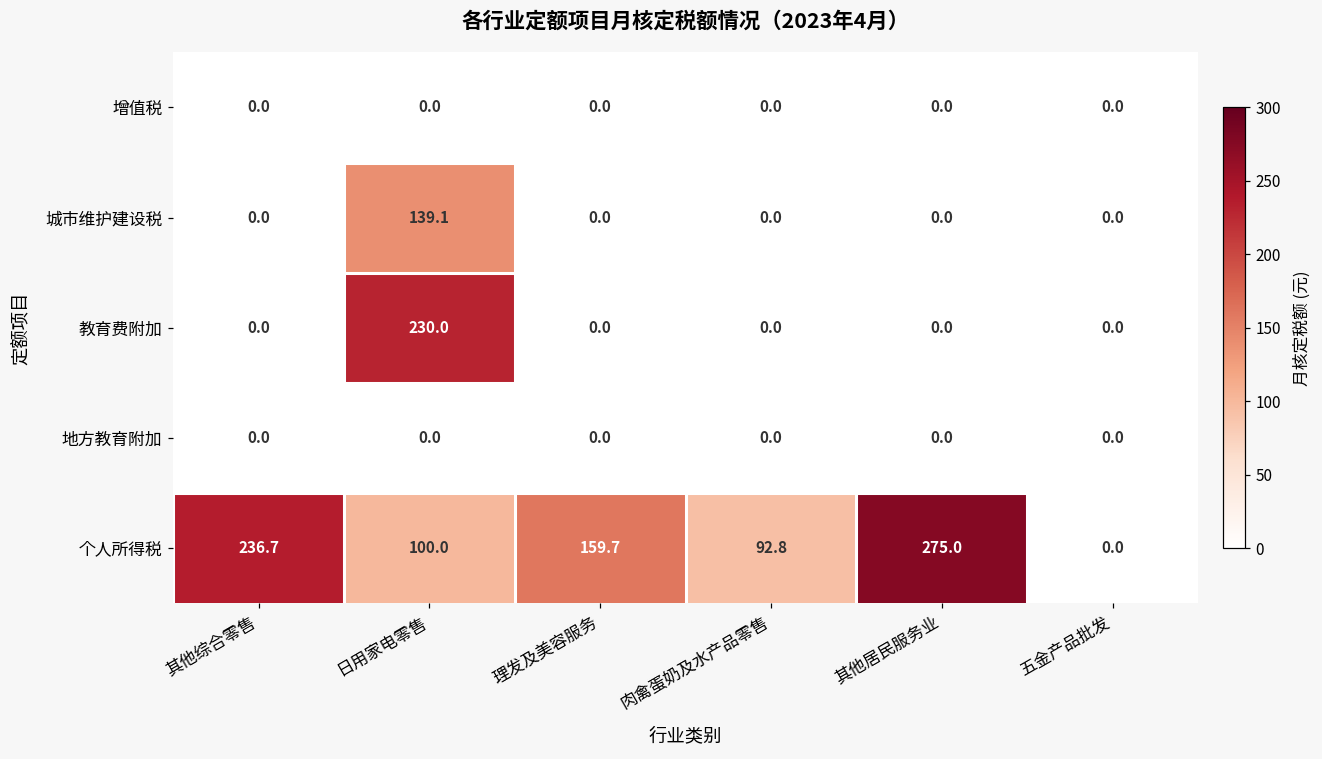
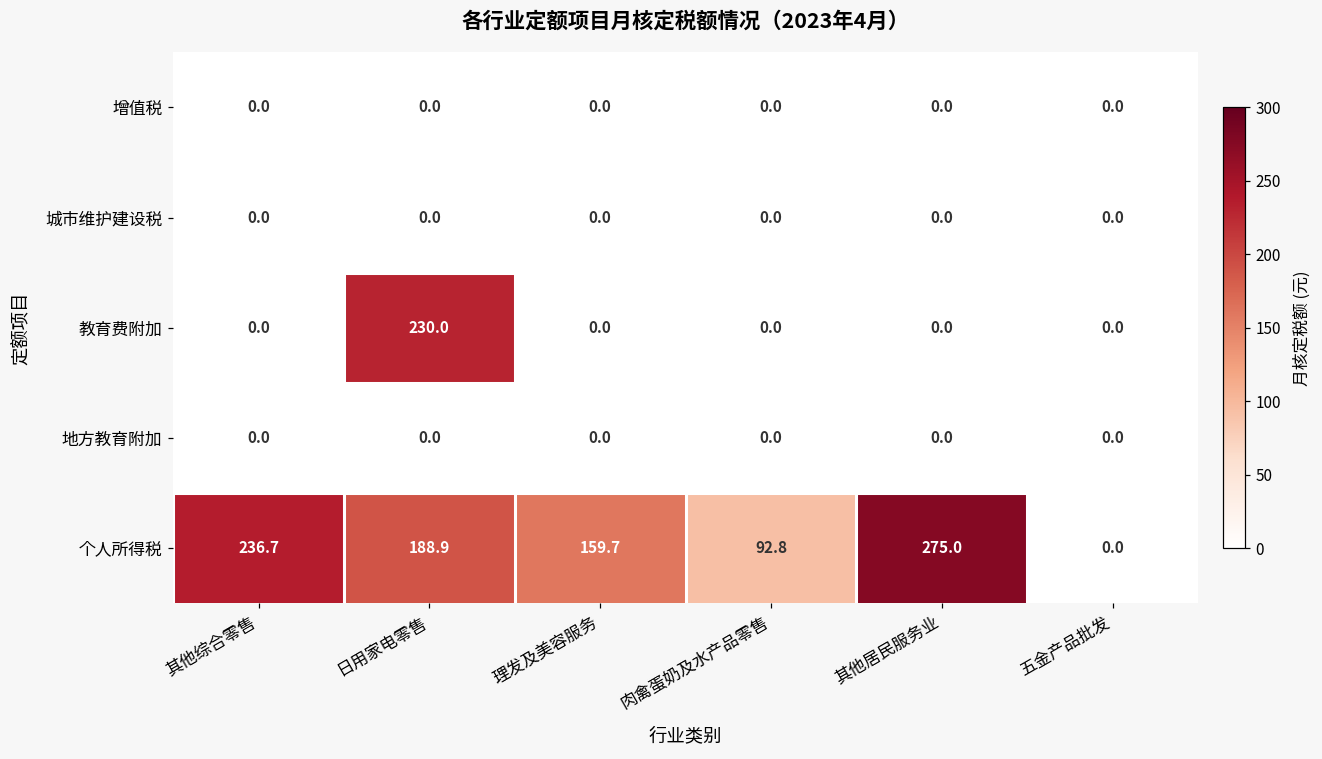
  {
    "增值税": {
      "其他综合零售": 0.0,
      "日用家电零售": 0.0,
      "理发及美容服务": 0.0,
      "肉禽蛋奶及水产品零售": 0.0,
      "其他居民服务业": 0.0,
      "五金产品批发": 0.0
    },
    "城市维护建设税": {
      "其他综合零售": 0.0,
-     "日用家电零售": 139.1,
+     "日用家电零售": 0.0,
      "理发及美容服务": 0.0,
      "肉禽蛋奶及水产品零售": 0.0,
      "其他居民服务业": 0.0,
      "五金产品批发": 0.0
    },
    "教育费附加": {
      "其他综合零售": 0.0,
      "日用家电零售": 230.0,
      "理发及美容服务": 0.0,
      "肉禽蛋奶及水产品零售": 0.0,
      "其他居民服务业": 0.0,
      "五金产品批发": 0.0
    },
    "地方教育附加": {
      "其他综合零售": 0.0,
      "日用家电零售": 0.0,
      "理发及美容服务": 0.0,
      "肉禽蛋奶及水产品零售": 0.0,
      "其他居民服务业": 0.0,
      "五金产品批发": 0.0
    },
    "个人所得税": {
      "其他综合零售": 236.7,
-     "日用家电零售": 100.0,
+     "日用家电零售": 188.9,
      "理发及美容服务": 159.7,
      "肉禽蛋奶及水产品零售": 92.8,
      "其他居民服务业": 275.0,
      "五金产品批发": 0.0
    }
  }
